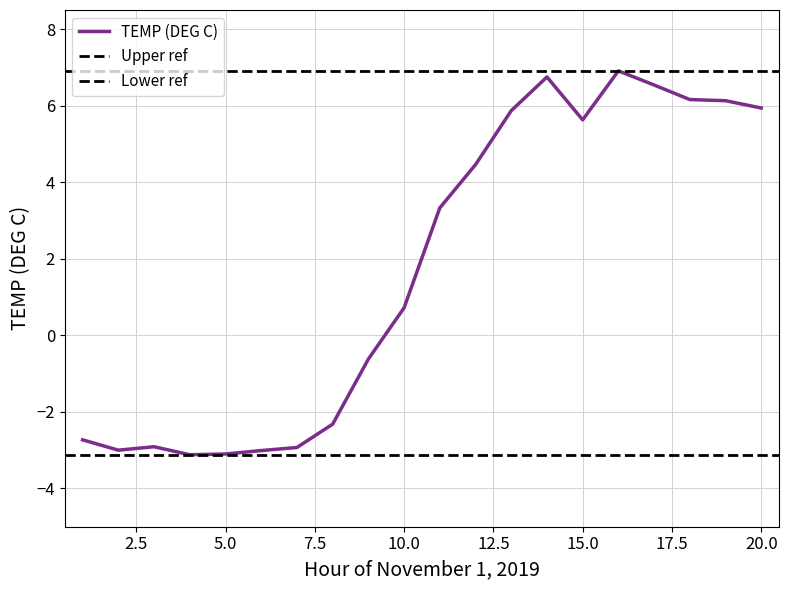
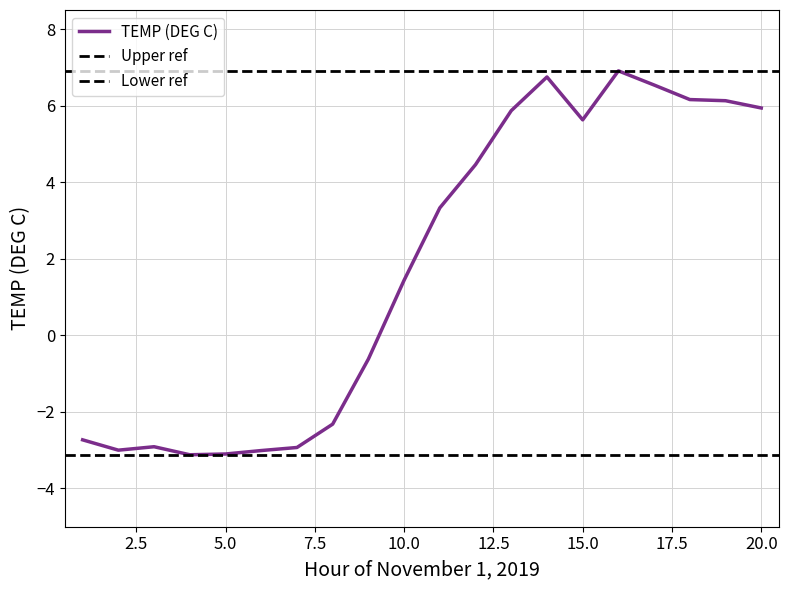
  {
    "5.0": -3.1,
-   "10.0": 0.7,
+   "10.0": 1.4,
    "15.0": 5.6,
    "20.0": 5.9
  }
